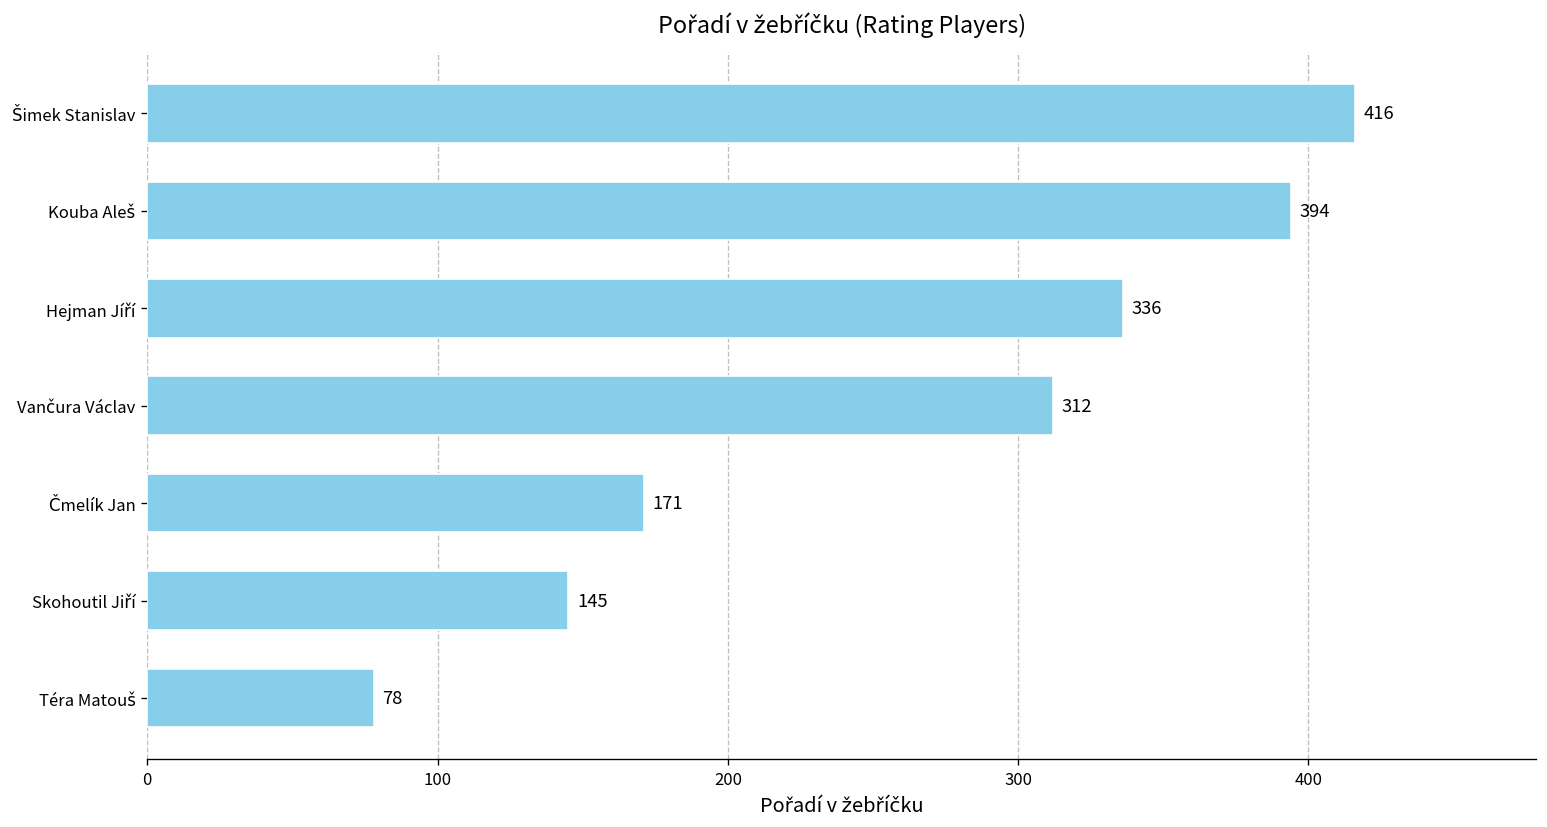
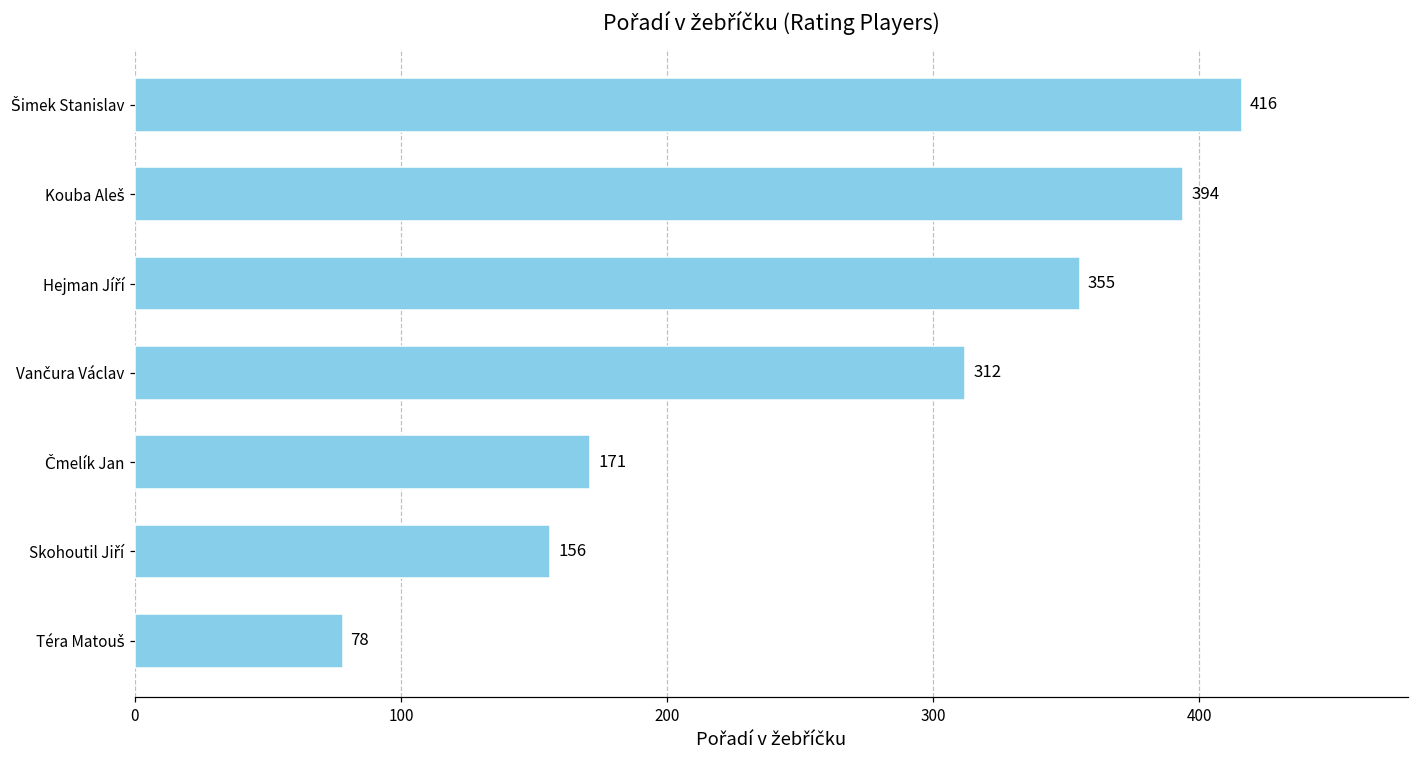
  {
    "Šimek Stanislav": 416,
    "Kouba Aleš": 394,
-   "Hejman Jíří": 336,
+   "Hejman Jíří": 355,
    "Vančura Václav": 312,
    "Čmelík Jan": 171,
-   "Skohoutil Jiří": 145,
+   "Skohoutil Jiří": 156,
    "Téra Matouš": 78
  }
